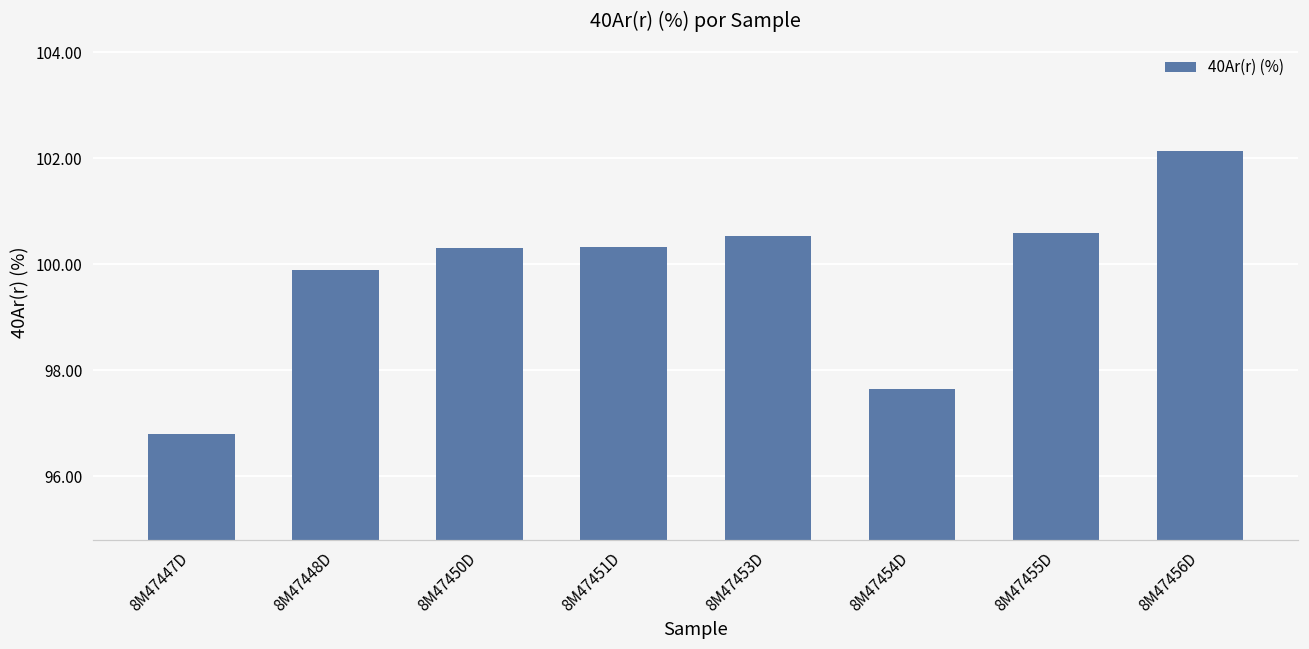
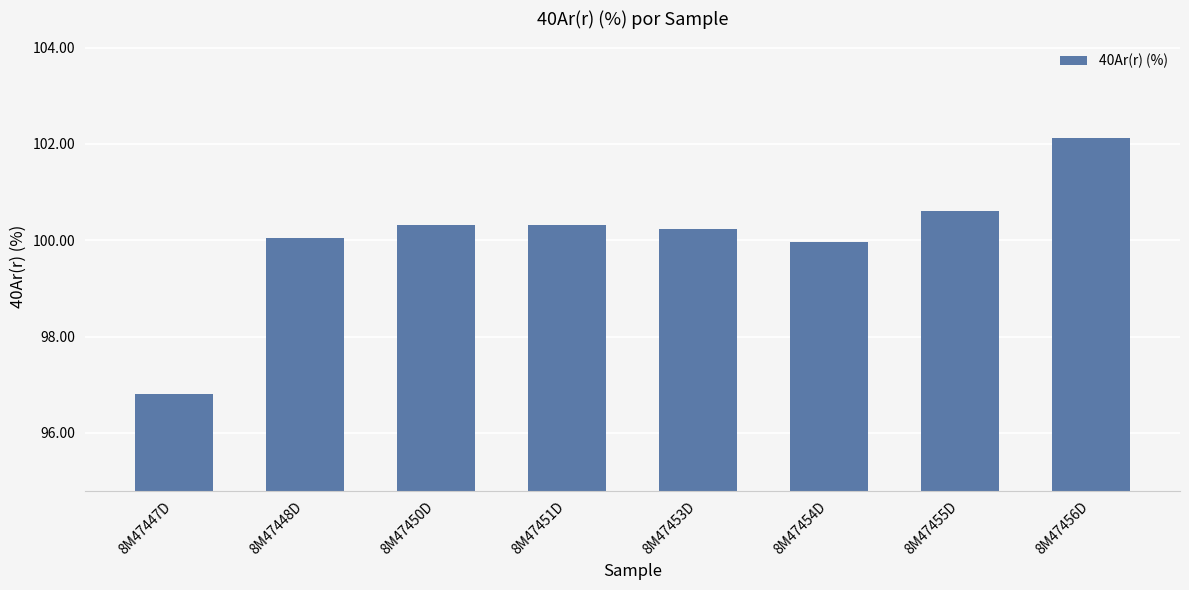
  {
    "8M47447D": 96.8,
-   "8M47448D": 99.9,
+   "8M47448D": 100.1,
    "8M47450D": 100.3,
    "8M47451D": 100.3,
-   "8M47453D": 100.5,
-   "8M47454D": 97.6,
+   "8M47453D": 100.2,
+   "8M47454D": 100.0,
    "8M47455D": 100.6,
    "8M47456D": 102.1
  }
